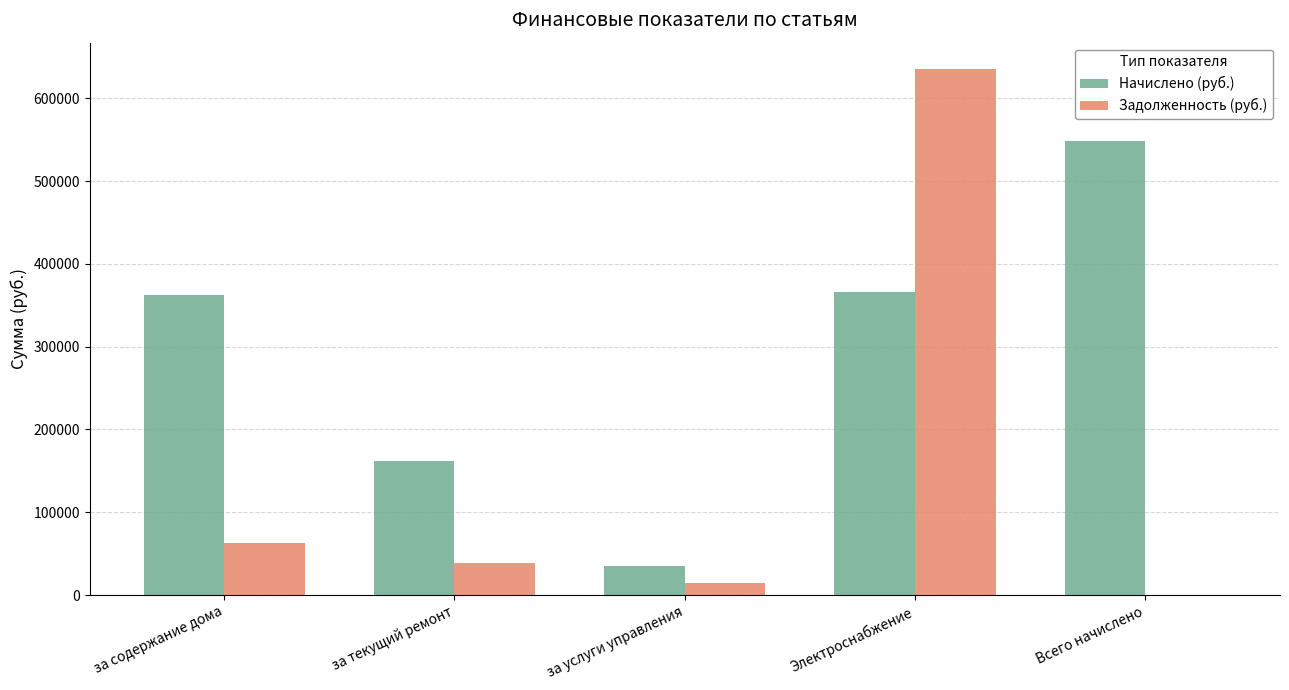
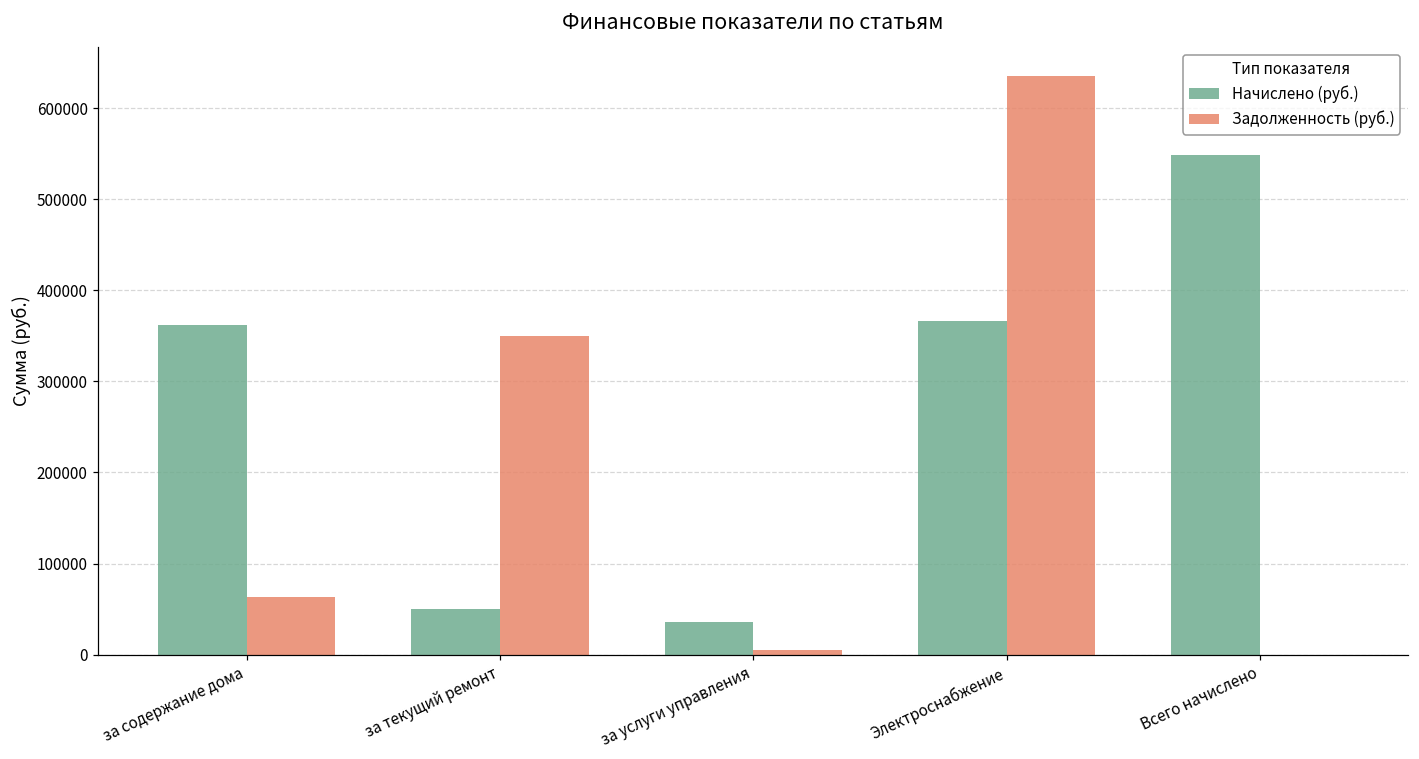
  {
    "Начислено (руб.)": {
      "за содержание дома": 360000,
-     "за текущий ремонт": 160000,
+     "за текущий ремонт": 50000,
      "за услуги управления": 40000,
      "Электроснабжение": 370000,
      "Всего начислено": 550000
    },
    "Задолженность (руб.)": {
      "за содержание дома": 60000,
-     "за текущий ремонт": 40000,
-     "за услуги управления": 20000,
+     "за текущий ремонт": 350000,
+     "за услуги управления": 10000,
      "Электроснабжение": 640000,
      "Всего начислено": 0
    }
  }
